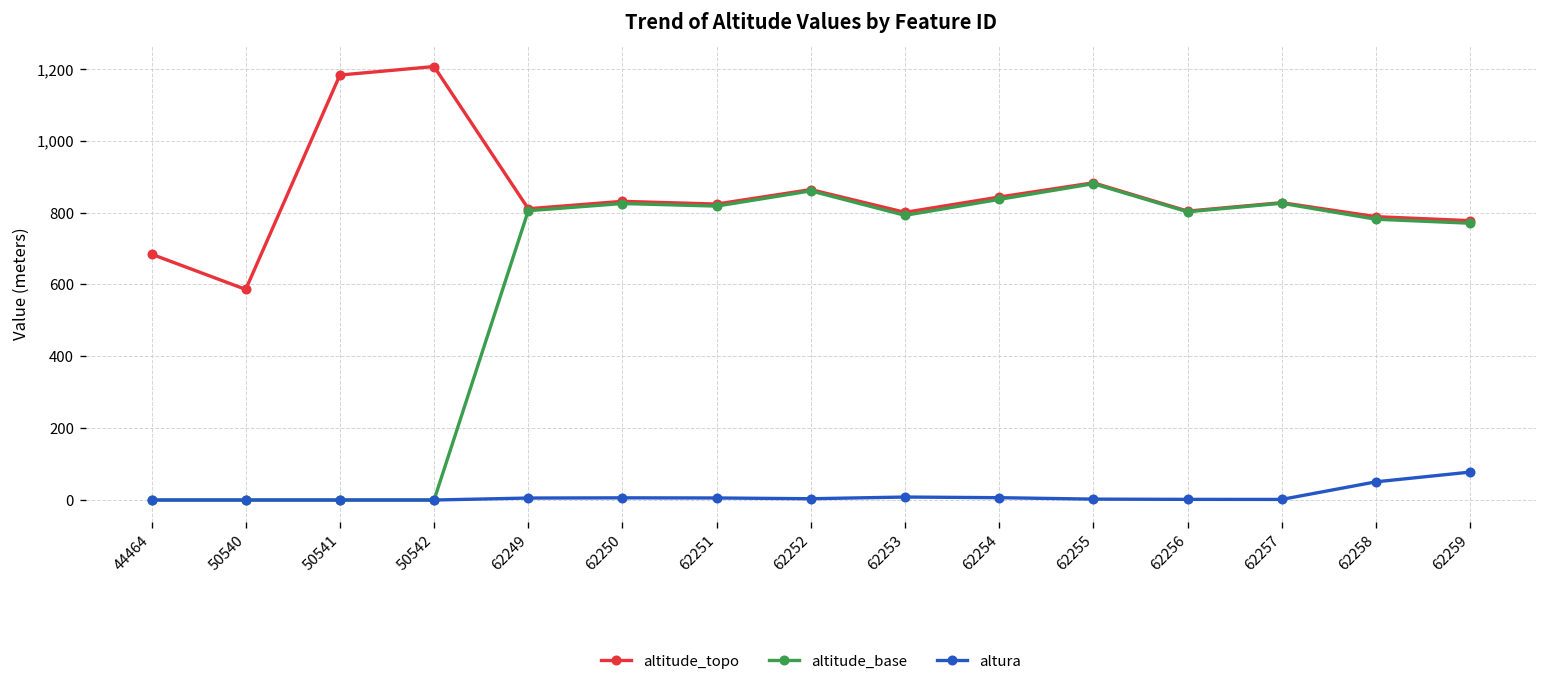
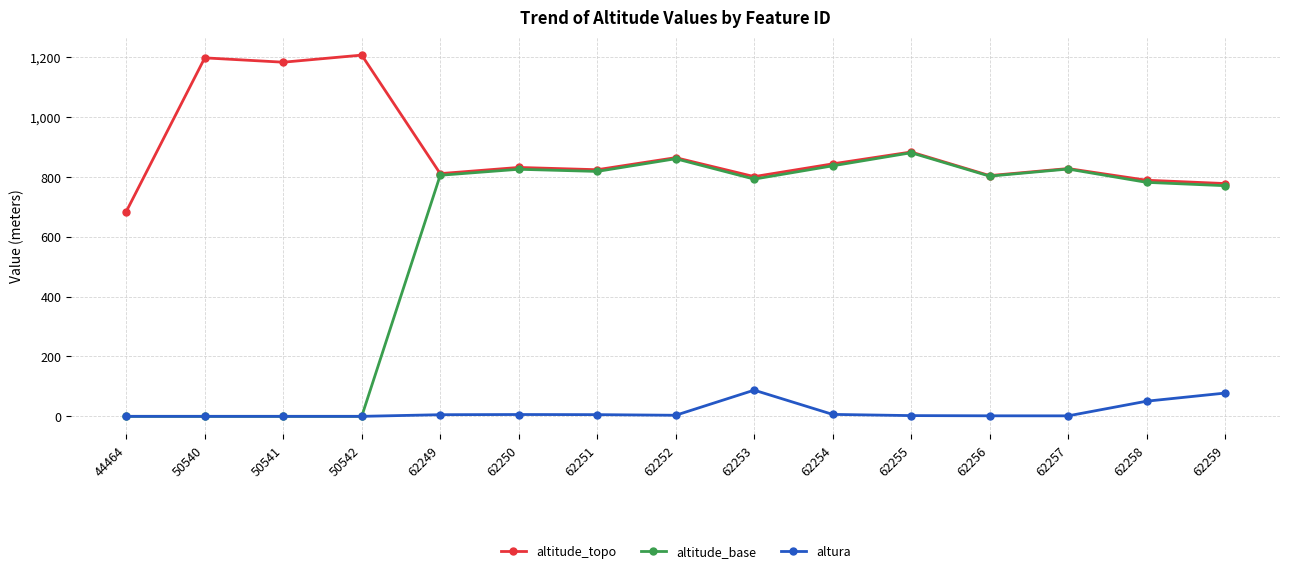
  {
    "altitude_topo": {
      "44464": "680",
-     "50540": "590",
+     "50540": "1,200",
      "50541": "1,180",
      "50542": "1,210"
    },
    "altura": {
      "62249": "10",
      "62250": "10",
      "62251": "10",
      "62252": "0",
-     "62253": "10",
+     "62253": "90",
      "62254": "10",
      "62255": "0",
      "62256": "0",
      "62257": "0",
      "62258": "50",
      "62259": "80"
    }
  }
